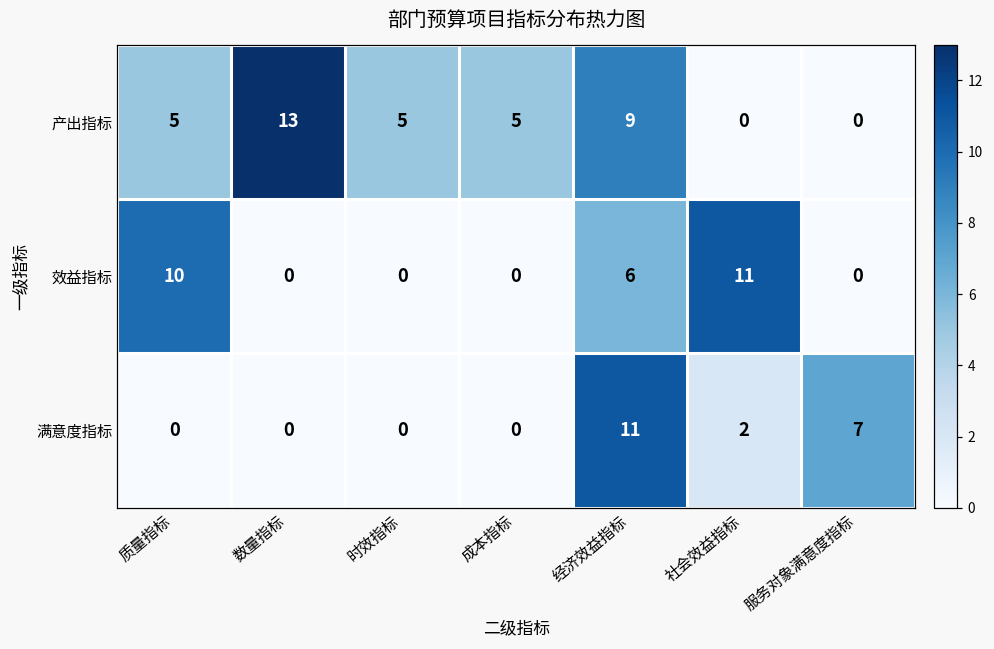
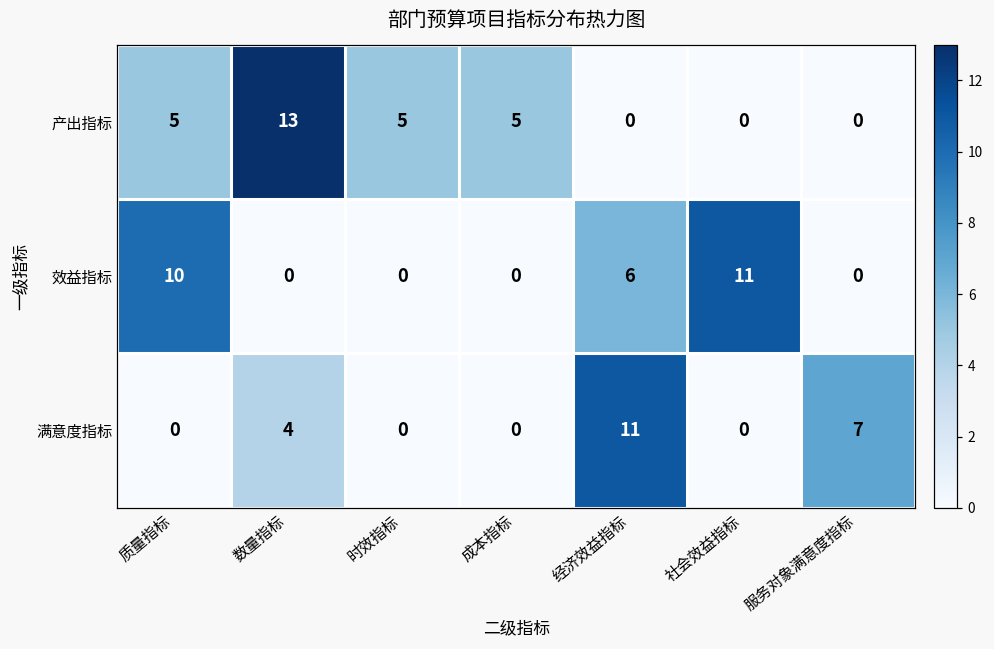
  {
    "产出指标": {
      "质量指标": 5,
      "数量指标": 13,
      "时效指标": 5,
      "成本指标": 5,
-     "经济效益指标": 9,
+     "经济效益指标": 0,
      "社会效益指标": 0,
      "服务对象满意度指标": 0
    },
    "效益指标": {
      "质量指标": 10,
      "数量指标": 0,
      "时效指标": 0,
      "成本指标": 0,
      "经济效益指标": 6,
      "社会效益指标": 11,
      "服务对象满意度指标": 0
    },
    "满意度指标": {
      "质量指标": 0,
-     "数量指标": 0,
+     "数量指标": 4,
      "时效指标": 0,
      "成本指标": 0,
      "经济效益指标": 11,
-     "社会效益指标": 2,
+     "社会效益指标": 0,
      "服务对象满意度指标": 7
    }
  }
